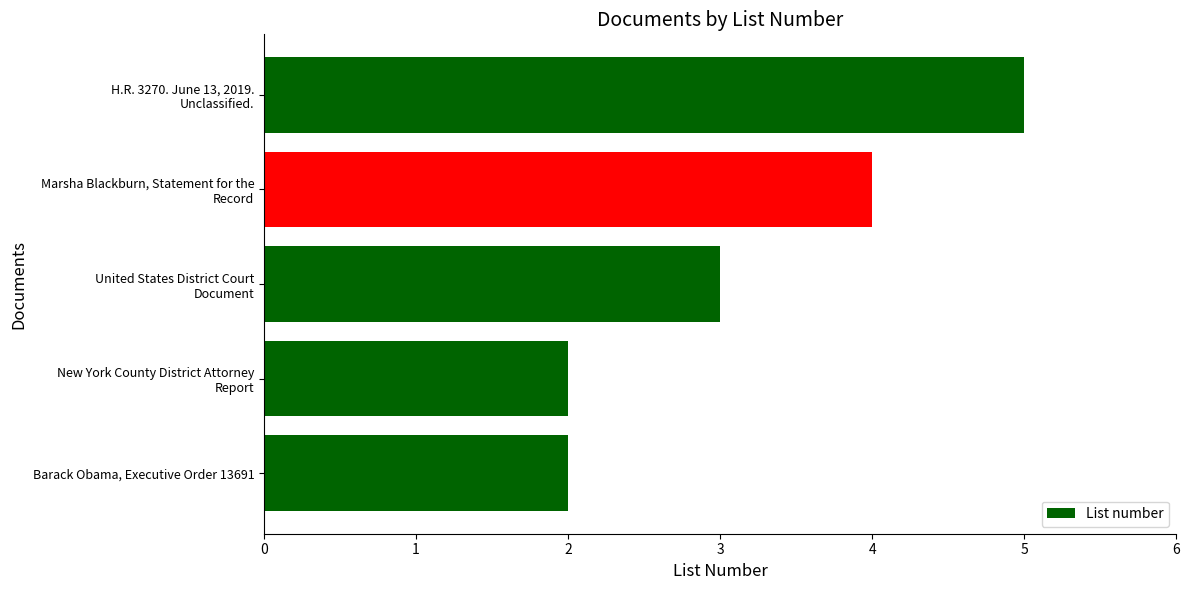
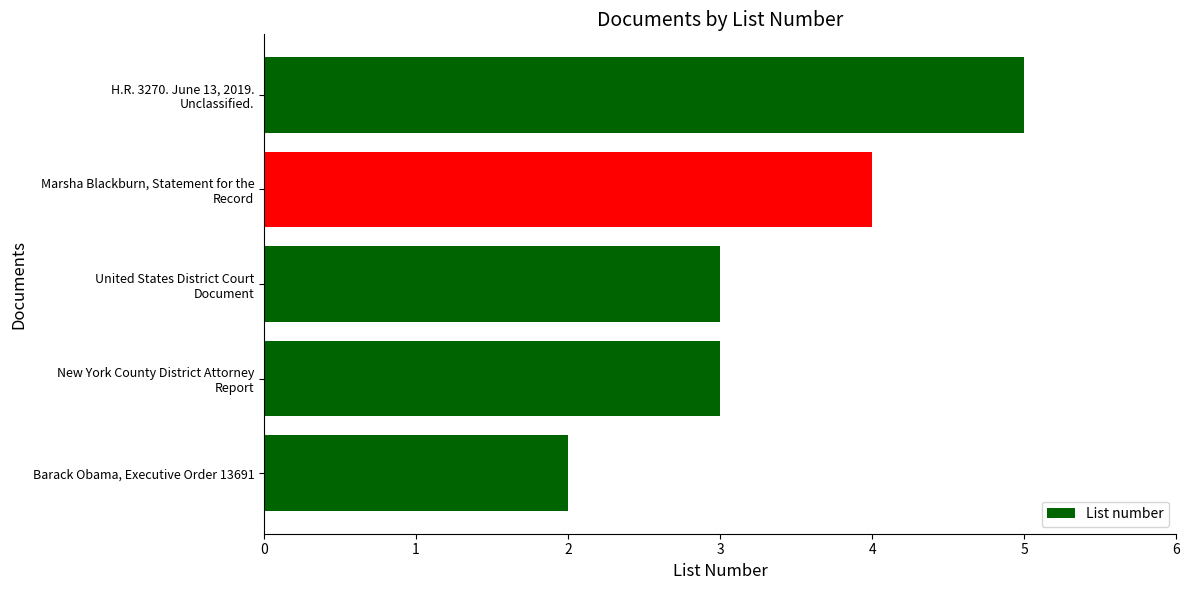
  {
    "H.R. 3270. June 13, 2019. Unclassified.": 5,
    "Marsha Blackburn, Statement for the Record": 4,
    "United States District Court Document": 3,
-   "New York County District Attorney Report": 2,
+   "New York County District Attorney Report": 3,
    "Barack Obama, Executive Order 13691": 2
  }
